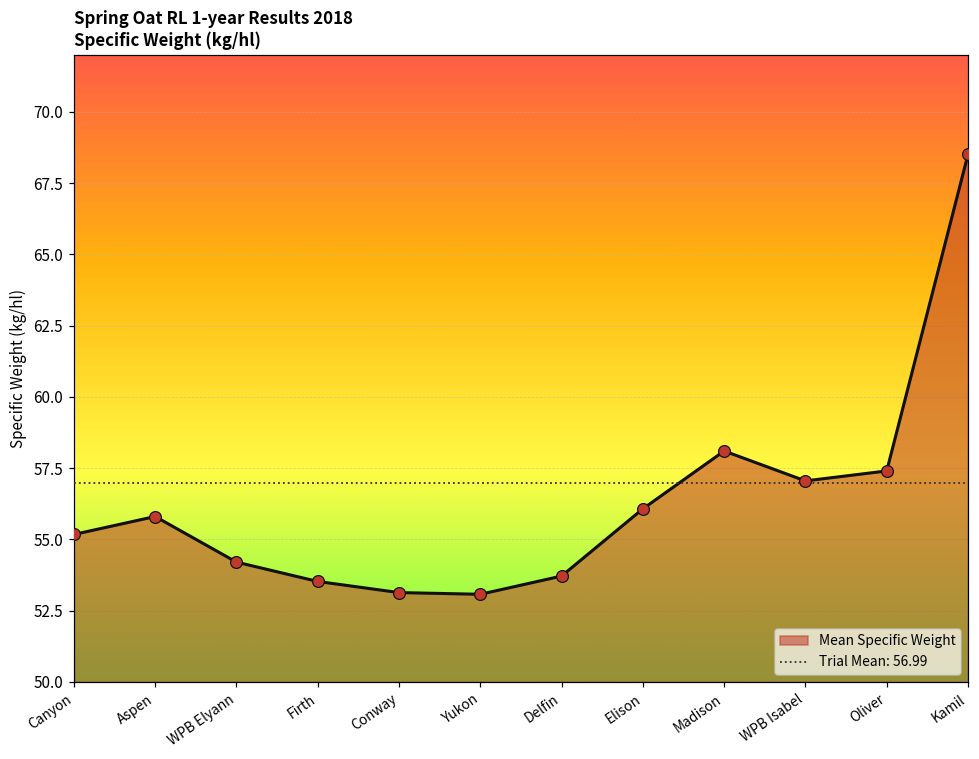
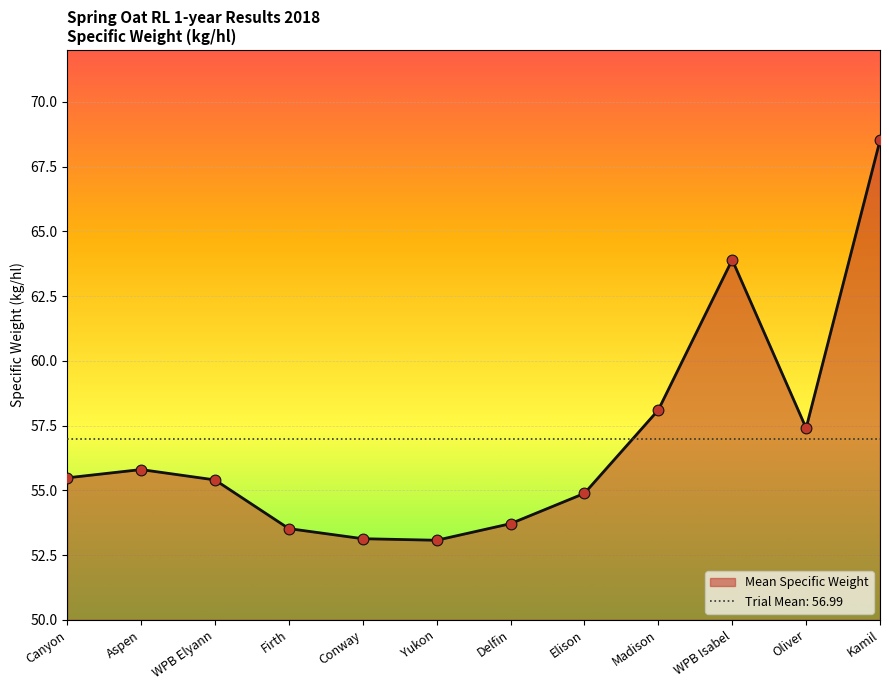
  {
-   "Canyon": 55.2,
+   "Canyon": 55.5,
    "Aspen": 55.8,
-   "WPB Elyann": 54.2,
+   "WPB Elyann": 55.4,
    "Firth": 53.5,
    "Conway": 53.1,
    "Yukon": 53.1,
    "Delfin": 53.7,
-   "Elison": 56.1,
+   "Elison": 54.9,
    "Madison": 58.1,
-   "WPB Isabel": 57.1,
+   "WPB Isabel": 63.9,
    "Oliver": 57.4,
    "Kamil": 68.5
  }
